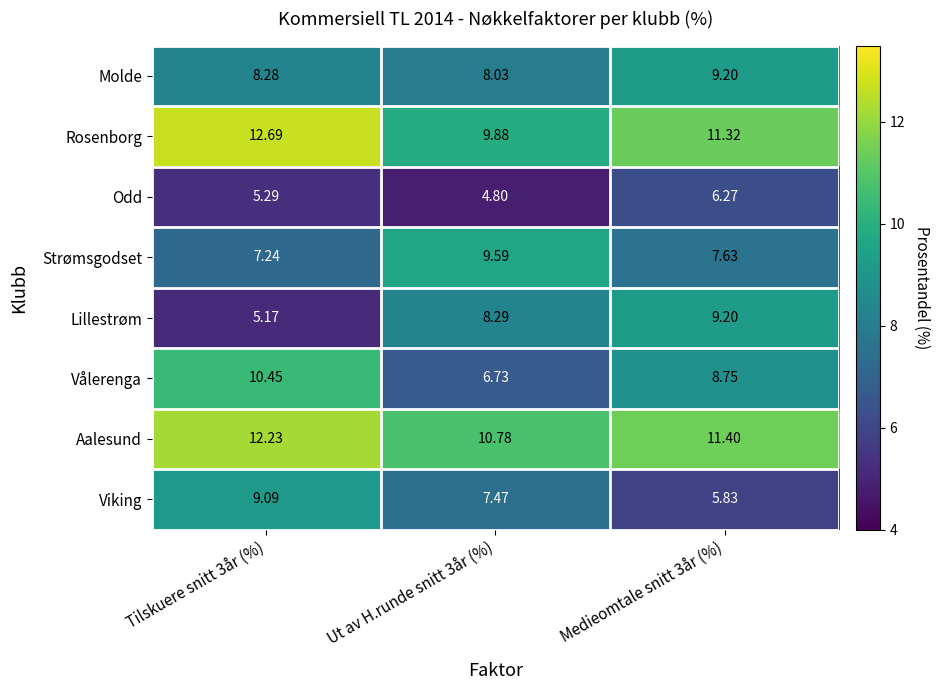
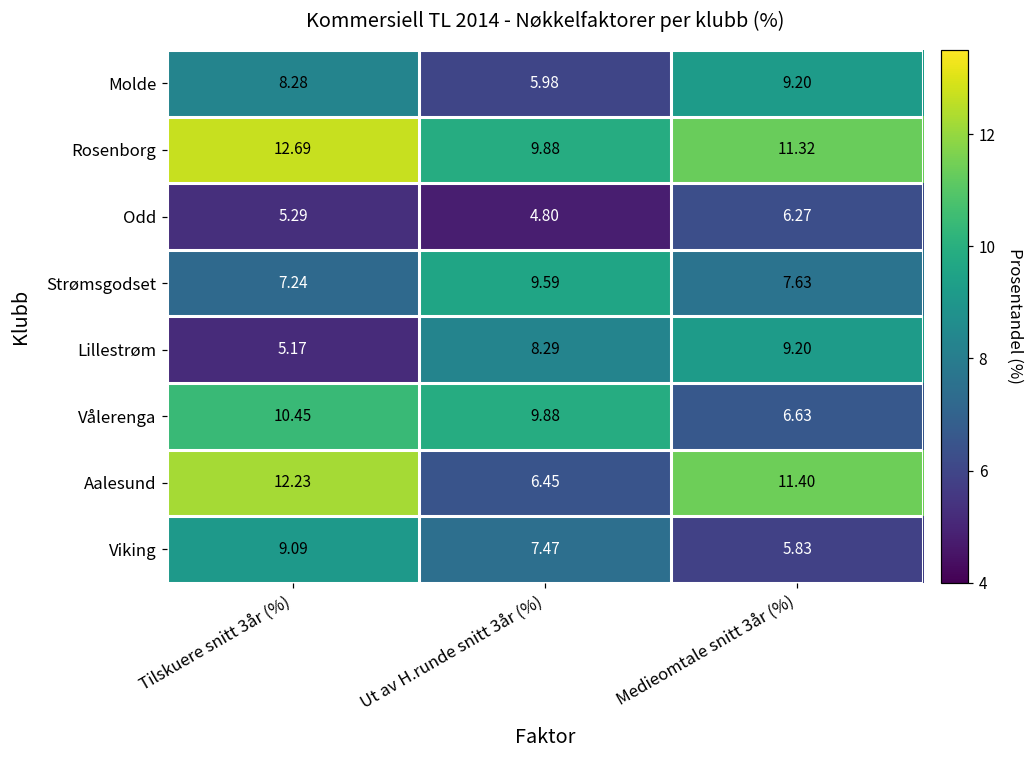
  {
    "Molde": {
      "Tilskuere snitt 3år (%)": 8.28,
-     "Ut av H.runde snitt 3år (%)": 8.03,
+     "Ut av H.runde snitt 3år (%)": 5.98,
      "Medieomtale snitt 3år (%)": 9.20
    },
    "Rosenborg": {
      "Tilskuere snitt 3år (%)": 12.69,
      "Ut av H.runde snitt 3år (%)": 9.88,
      "Medieomtale snitt 3år (%)": 11.32
    },
    "Odd": {
      "Tilskuere snitt 3år (%)": 5.29,
      "Ut av H.runde snitt 3år (%)": 4.80,
      "Medieomtale snitt 3år (%)": 6.27
    },
    "Strømsgodset": {
      "Tilskuere snitt 3år (%)": 7.24,
      "Ut av H.runde snitt 3år (%)": 9.59,
      "Medieomtale snitt 3år (%)": 7.63
    },
    "Lillestrøm": {
      "Tilskuere snitt 3år (%)": 5.17,
      "Ut av H.runde snitt 3år (%)": 8.29,
      "Medieomtale snitt 3år (%)": 9.20
    },
    "Vålerenga": {
      "Tilskuere snitt 3år (%)": 10.45,
-     "Ut av H.runde snitt 3år (%)": 6.73,
-     "Medieomtale snitt 3år (%)": 8.75
+     "Ut av H.runde snitt 3år (%)": 9.88,
+     "Medieomtale snitt 3år (%)": 6.63
    },
    "Aalesund": {
      "Tilskuere snitt 3år (%)": 12.23,
-     "Ut av H.runde snitt 3år (%)": 10.78,
+     "Ut av H.runde snitt 3år (%)": 6.45,
      "Medieomtale snitt 3år (%)": 11.40
    },
    "Viking": {
      "Tilskuere snitt 3år (%)": 9.09,
      "Ut av H.runde snitt 3år (%)": 7.47,
      "Medieomtale snitt 3år (%)": 5.83
    }
  }
